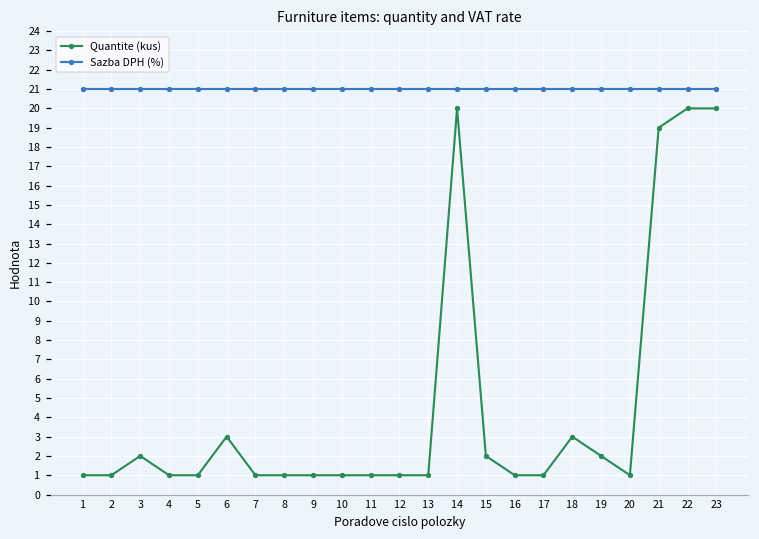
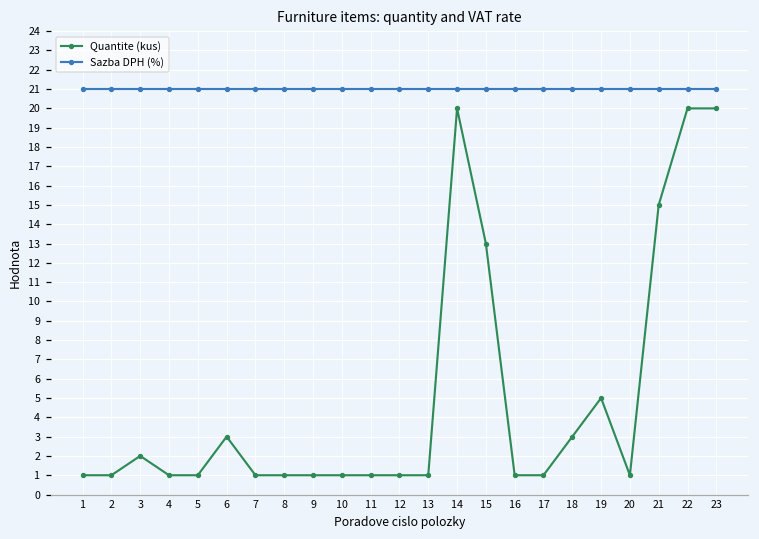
  {
    "Quantite (kus)": {
      "1": 1,
      "2": 1,
      "3": 2,
      "4": 1,
      "5": 1,
      "6": 3,
      "7": 1,
      "8": 1,
      "9": 1,
      "10": 1,
      "11": 1,
      "12": 1,
      "13": 1,
      "14": 20,
-     "15": 2,
+     "15": 13,
      "16": 1,
      "17": 1,
      "18": 3,
-     "19": 2,
+     "19": 5,
      "20": 1,
-     "21": 19,
+     "21": 15,
      "22": 20,
      "23": 20
    },
    "Sazba DPH (%)": {
      "1": 21,
      "2": 21,
      "3": 21,
      "4": 21,
      "5": 21,
      "6": 21,
      "7": 21,
      "8": 21,
      "9": 21,
      "10": 21,
      "11": 21,
      "12": 21,
      "13": 21,
      "14": 21,
      "15": 21,
      "16": 21,
      "17": 21,
      "18": 21,
      "19": 21,
      "20": 21,
      "21": 21,
      "22": 21,
      "23": 21
    }
  }
